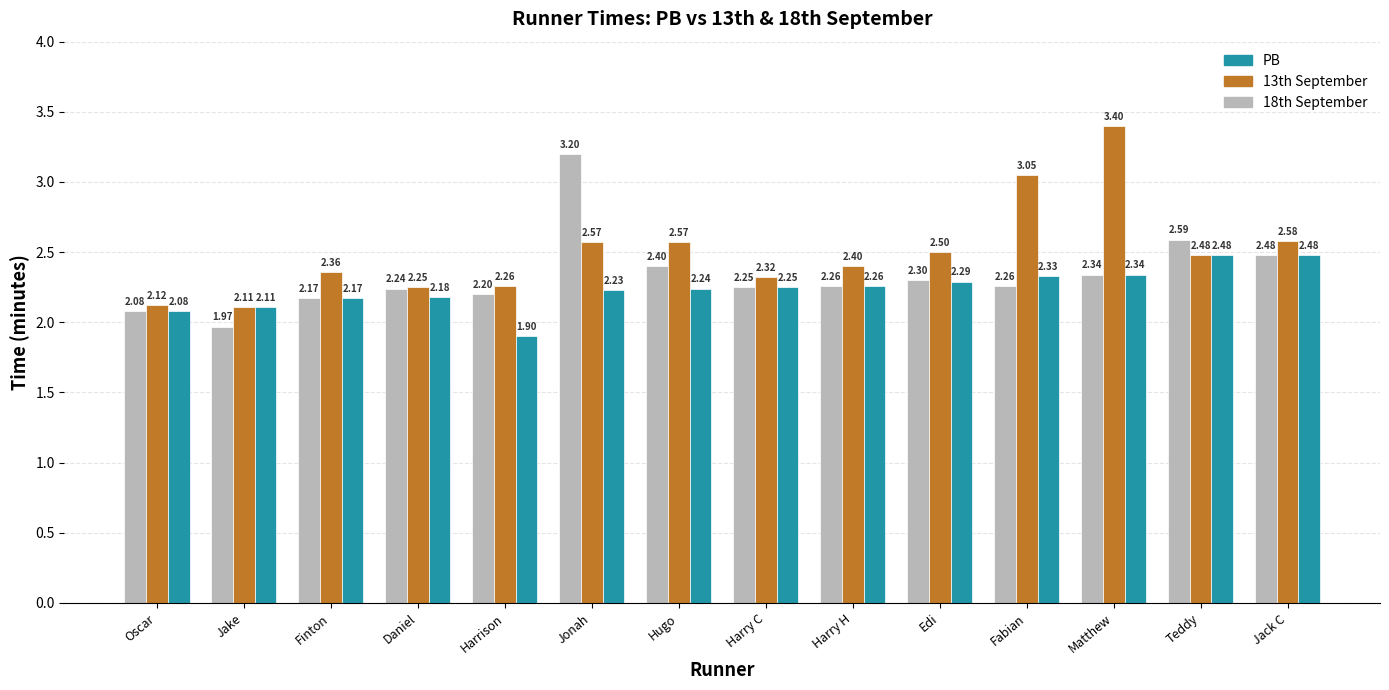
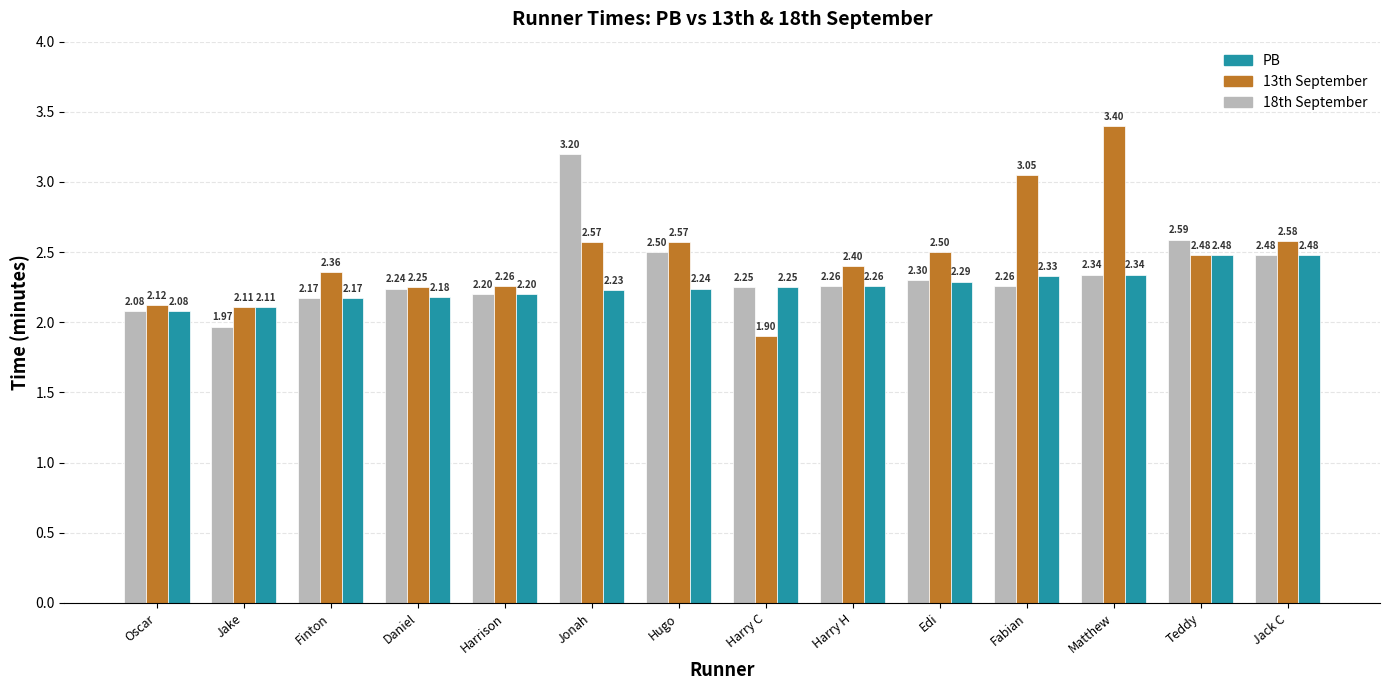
  {
    "18th September": {
      "Oscar": 2.08,
      "Jake": 1.97,
      "Finton": 2.17,
      "Daniel": 2.24,
      "Harrison": 2.20,
      "Jonah": 3.20,
-     "Hugo": 2.40,
+     "Hugo": 2.50,
      "Harry C": 2.25,
      "Harry H": 2.26,
      "Edi": 2.30,
      "Fabian": 2.26,
      "Matthew": 2.34,
      "Teddy": 2.59,
      "Jack C": 2.48
    },
    "13th September": {
      "Oscar": 2.12,
      "Jake": 2.11,
      "Finton": 2.36,
      "Daniel": 2.25,
      "Harrison": 2.26,
      "Jonah": 2.57,
      "Hugo": 2.57,
-     "Harry C": 2.32,
+     "Harry C": 1.90,
      "Harry H": 2.40,
      "Edi": 2.50,
      "Fabian": 3.05,
      "Matthew": 3.40,
      "Teddy": 2.48,
      "Jack C": 2.58
    },
    "PB": {
      "Oscar": 2.08,
      "Jake": 2.11,
      "Finton": 2.17,
      "Daniel": 2.18,
-     "Harrison": 1.90,
+     "Harrison": 2.20,
      "Jonah": 2.23,
      "Hugo": 2.24,
      "Harry C": 2.25,
      "Harry H": 2.26,
      "Edi": 2.29,
      "Fabian": 2.33,
      "Matthew": 2.34,
      "Teddy": 2.48,
      "Jack C": 2.48
    }
  }
